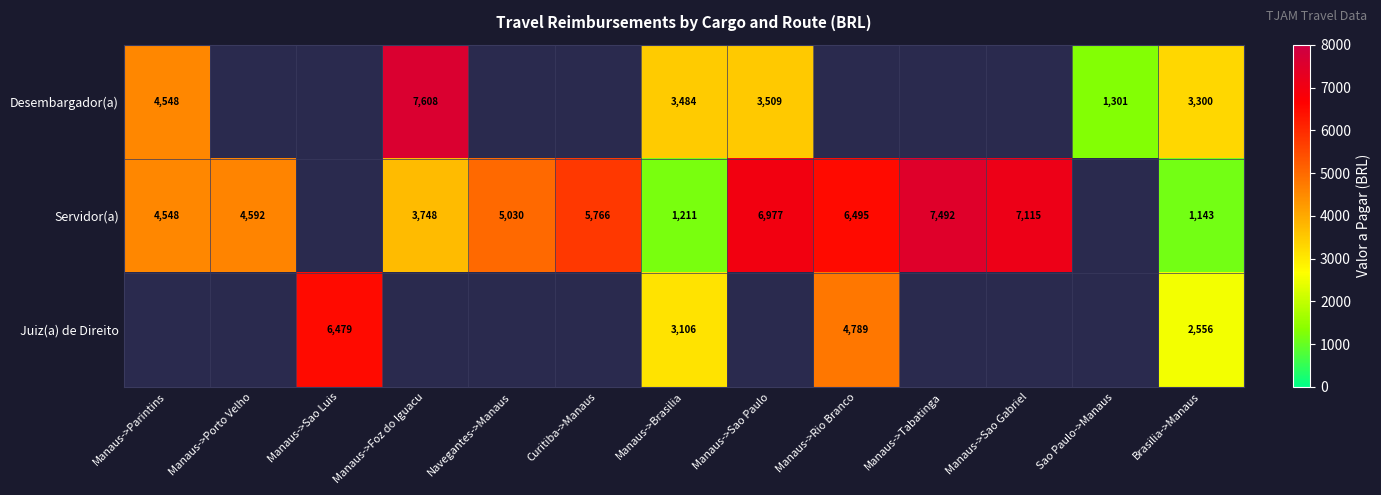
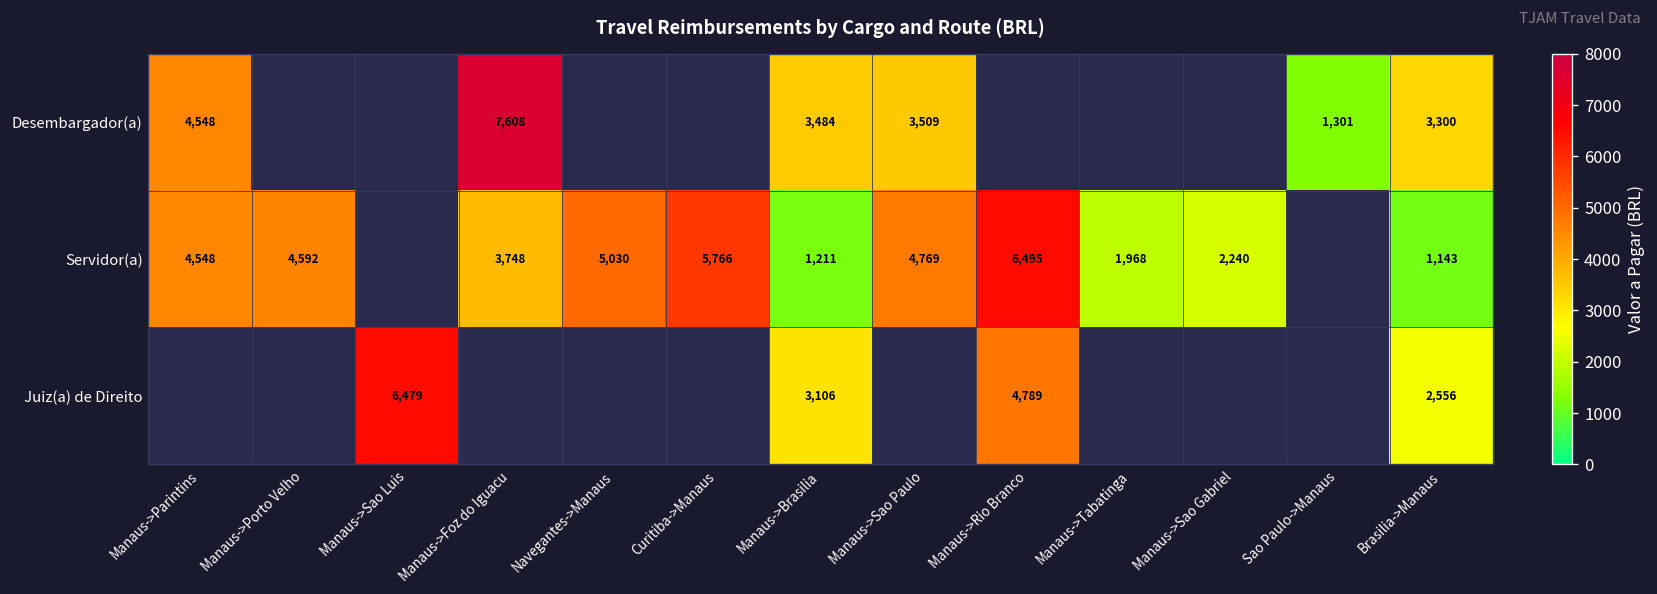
  {
    "Desembargador(a)": {
      "Manaus->Parintins": "4,548",
      "Manaus->Foz do Iguacu": "7,608",
      "Manaus->Brasilia": "3,484",
      "Manaus->Sao Paulo": "3,509",
      "Sao Paulo->Manaus": "1,301",
      "Brasilia->Manaus": "3,300"
    },
    "Servidor(a)": {
      "Manaus->Parintins": "4,548",
      "Manaus->Porto Velho": "4,592",
      "Manaus->Foz do Iguacu": "3,748",
      "Navegantes->Manaus": "5,030",
      "Curitiba->Manaus": "5,766",
      "Manaus->Brasilia": "1,211",
-     "Manaus->Sao Paulo": "6,977",
+     "Manaus->Sao Paulo": "4,769",
      "Manaus->Rio Branco": "6,495",
-     "Manaus->Tabatinga": "7,492",
-     "Manaus->Sao Gabriel": "7,115",
+     "Manaus->Tabatinga": "1,968",
+     "Manaus->Sao Gabriel": "2,240",
      "Brasilia->Manaus": "1,143"
    },
    "Juiz(a) de Direito": {
      "Manaus->Sao Luis": "6,479",
      "Manaus->Brasilia": "3,106",
      "Manaus->Rio Branco": "4,789",
      "Brasilia->Manaus": "2,556"
    }
  }
